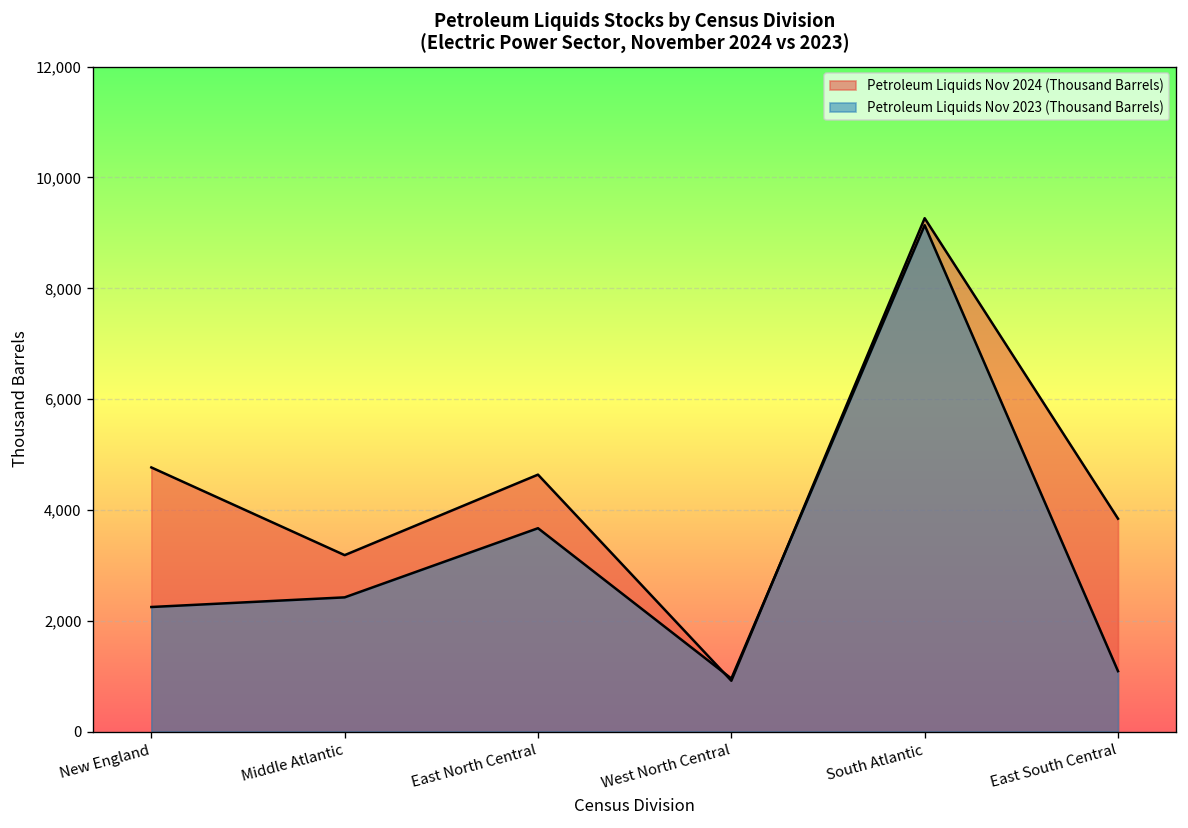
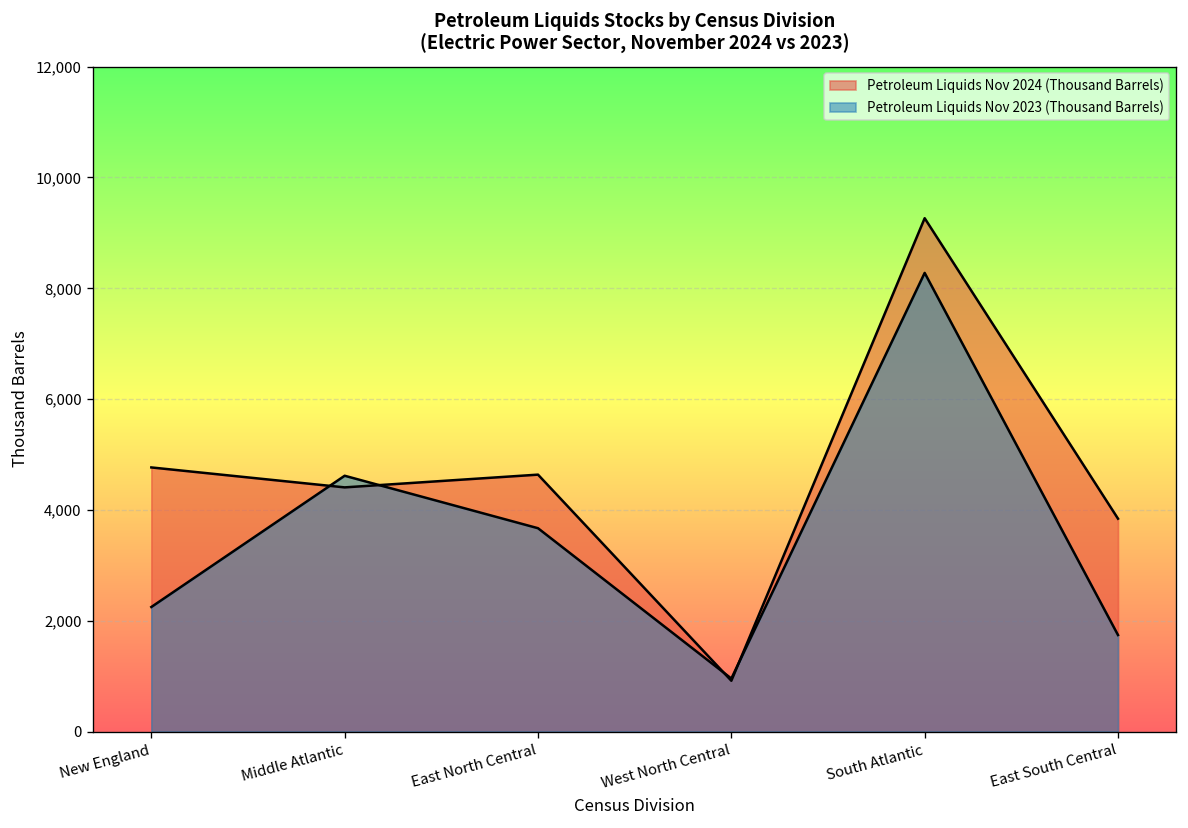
  {
    "Petroleum Liquids Nov 2024 (Thousand Barrels)": {
      "New England": "4,800",
-     "Middle Atlantic": "3,200",
+     "Middle Atlantic": "4,400",
      "East North Central": "4,600",
      "South Atlantic": "9,300",
      "East South Central": "3,800"
    },
    "Petroleum Liquids Nov 2023 (Thousand Barrels)": {
      "New England": "2,200",
-     "Middle Atlantic": "2,400",
+     "Middle Atlantic": "4,600",
      "East North Central": "3,700",
-     "South Atlantic": "9,100",
-     "East South Central": "1,100"
+     "South Atlantic": "8,300",
+     "East South Central": "1,700"
    }
  }
